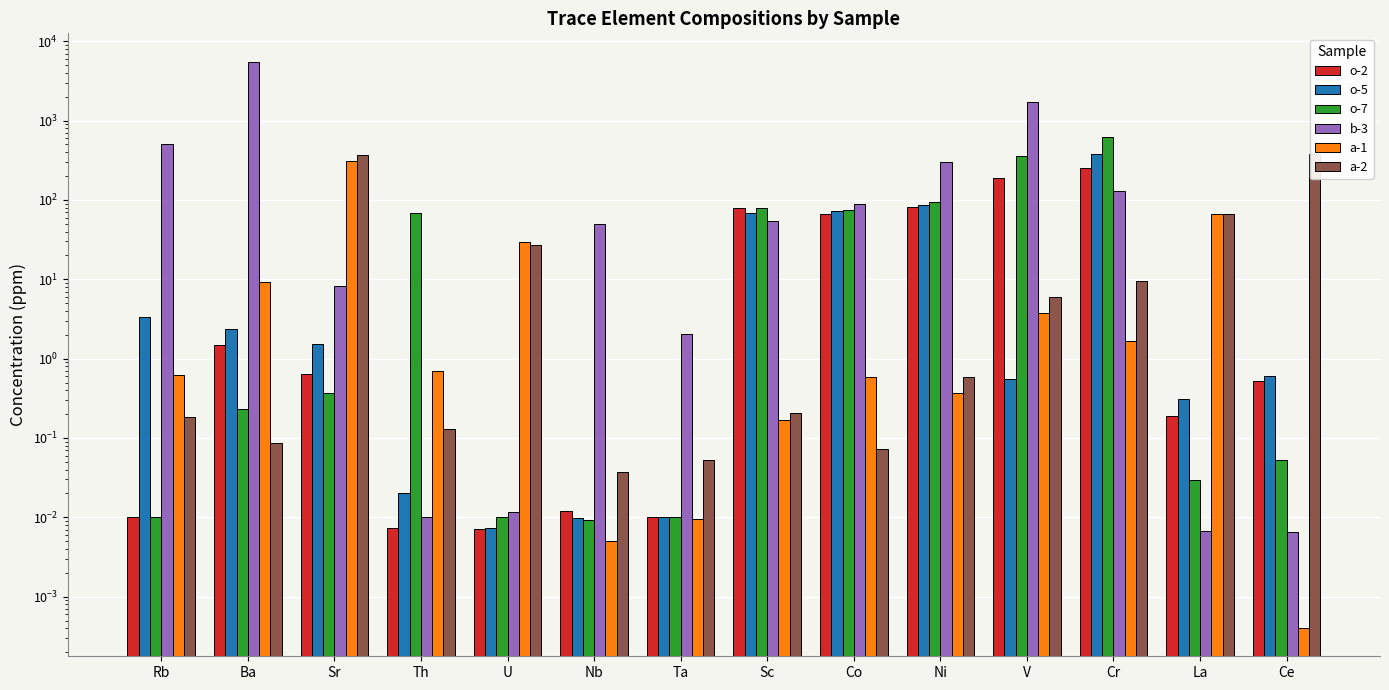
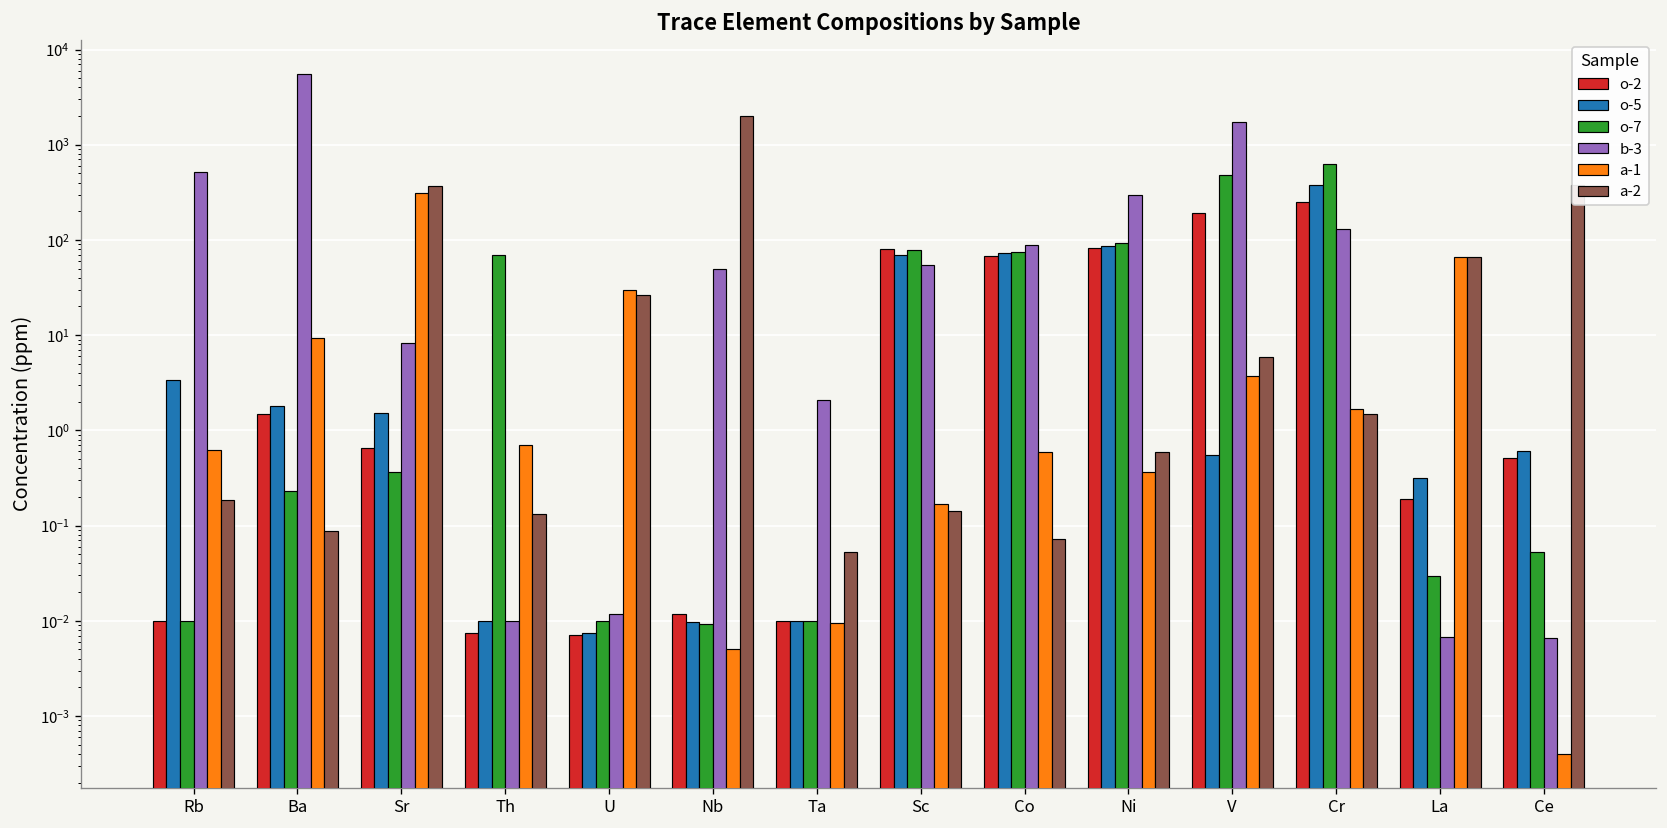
  {
    "o-2": {
      "Rb": 0.01,
      "Ba": 1.5,
      "Sr": 0.6,
      "Th": 0.007,
      "U": 0.007,
      "Nb": 0.012,
      "Ta": 0.01,
      "Sc": 80,
      "Co": 70,
      "Ni": 80,
      "V": 190,
      "Cr": 250,
      "La": 0.19,
      "Ce": 0.5
    },
    "o-5": {
      "Rb": 3.4,
-     "Ba": 2.4,
+     "Ba": 1.8,
      "Sr": 1.5,
-     "Th": 0.02,
+     "Th": 0.01,
      "U": 0.007,
      "Nb": 0.01,
      "Ta": 0.01,
      "Sc": 70,
      "Co": 70,
      "Ni": 90,
      "V": 0.5,
      "Cr": 400,
      "La": 0.31,
      "Ce": 0.6
    },
    "o-7": {
      "Rb": 0.010,
      "Ba": 0.23,
      "Sr": 0.4,
      "Th": 70,
      "U": 0.010,
      "Nb": 0.009,
      "Ta": 0.010,
      "Sc": 80,
      "Co": 80,
      "Ni": 90,
-     "V": 400,
+     "V": 500,
      "Cr": 600,
      "La": 0.029,
      "Ce": 0.05
    },
    "b-3": {
      "Rb": 500,
      "Ba": 6000,
      "Sr": 8,
      "Th": 0.01,
      "U": 0.012,
      "Nb": 50,
      "Ta": 2.1,
      "Sc": 50,
      "Co": 90,
      "Ni": 300,
      "V": 1700,
      "Cr": 130,
      "La": 0.007,
      "Ce": 0.007
    },
    "a-1": {
      "Rb": 0.6,
      "Ba": 9,
      "Sr": 310,
      "Th": 0.7,
      "U": 30,
      "Nb": 0.005,
      "Ta": 0.01,
      "Sc": 0.17,
      "Co": 0.6,
      "Ni": 0.4,
      "V": 4,
      "Cr": 1.7,
      "La": 70,
      "Ce": 0.0004
    },
    "a-2": {
      "Rb": 0.18,
      "Ba": 0.09,
      "Sr": 400,
      "Th": 0.13,
      "U": 27,
-     "Nb": 0.04,
+     "Nb": 2000,
      "Ta": 0.05,
-     "Sc": 0.21,
+     "Sc": 0.14,
      "Co": 0.07,
      "Ni": 0.6,
      "V": 6,
-     "Cr": 9,
+     "Cr": 1.5,
      "La": 70
    }
  }
